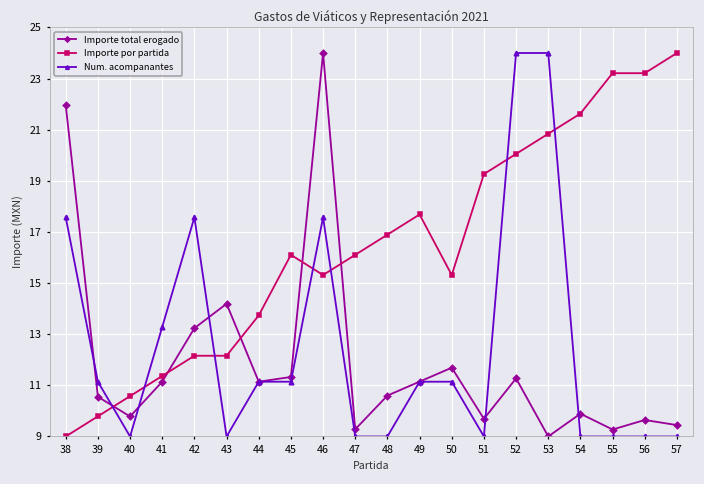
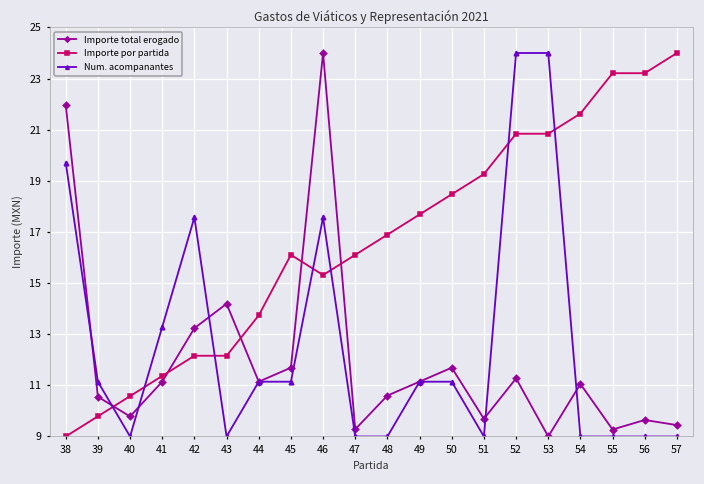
  {
    "Importe total erogado": {
      "38": 22.0,
      "39": 10.6,
      "40": 9.8,
      "41": 11.1,
      "42": 13.2,
      "43": 14.2,
-     "45": 11.3,
+     "45": 11.7,
      "46": 24.0,
      "47": 9.3,
      "48": 10.6,
      "50": 11.7,
      "51": 9.7,
      "52": 11.3,
      "53": 9.0,
-     "54": 9.9,
+     "54": 11.1,
      "55": 9.3,
      "56": 9.6,
      "57": 9.4
    },
    "Importe por partida": {
      "38": 9.0,
      "39": 9.8,
      "40": 10.6,
      "41": 11.4,
      "42": 12.2,
      "43": 12.2,
      "44": 13.7,
      "45": 16.1,
      "46": 15.3,
      "47": 16.1,
      "48": 16.9,
      "49": 17.7,
-     "50": 15.3,
+     "50": 18.5,
      "51": 19.3,
-     "52": 20.1,
+     "52": 20.8,
      "53": 20.8,
      "54": 21.6,
      "55": 23.2,
      "56": 23.2,
      "57": 24.0
    },
    "Num. acompanantes": {
-     "38": 17.6,
+     "38": 19.7,
      "39": 11.1,
      "40": 9.0,
      "41": 13.3,
      "42": 17.6,
      "43": 9.0,
      "45": 11.1,
      "46": 17.6,
      "47": 9.0,
      "48": 9.0,
      "50": 11.1,
      "51": 9.0,
      "52": 24.0,
      "53": 24.0,
      "54": 9.0,
      "55": 9.0,
      "56": 9.0,
      "57": 9.0
    }
  }
